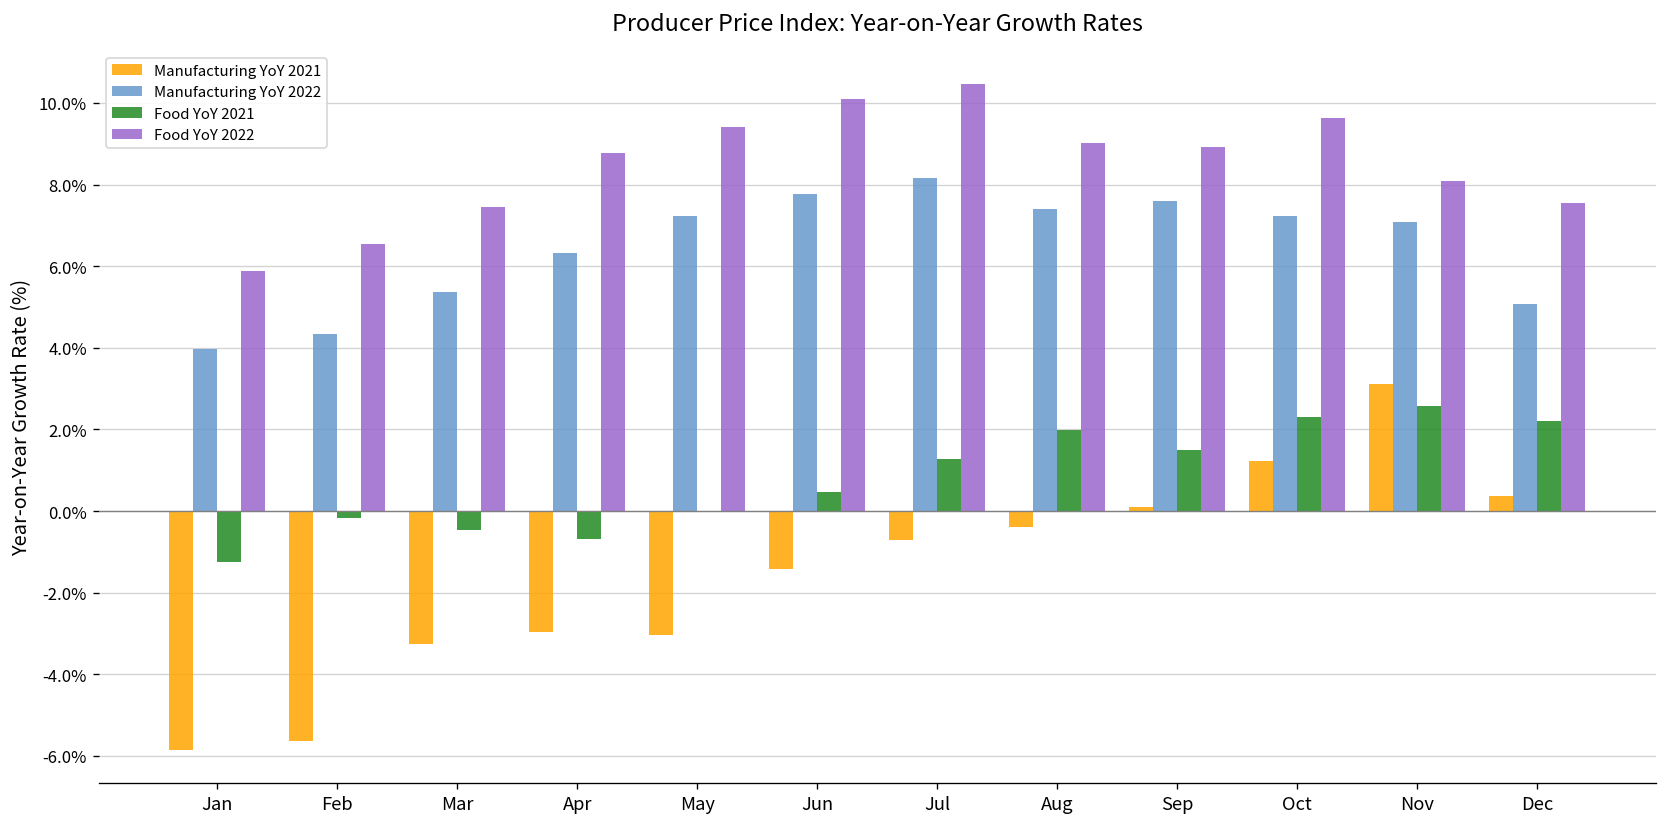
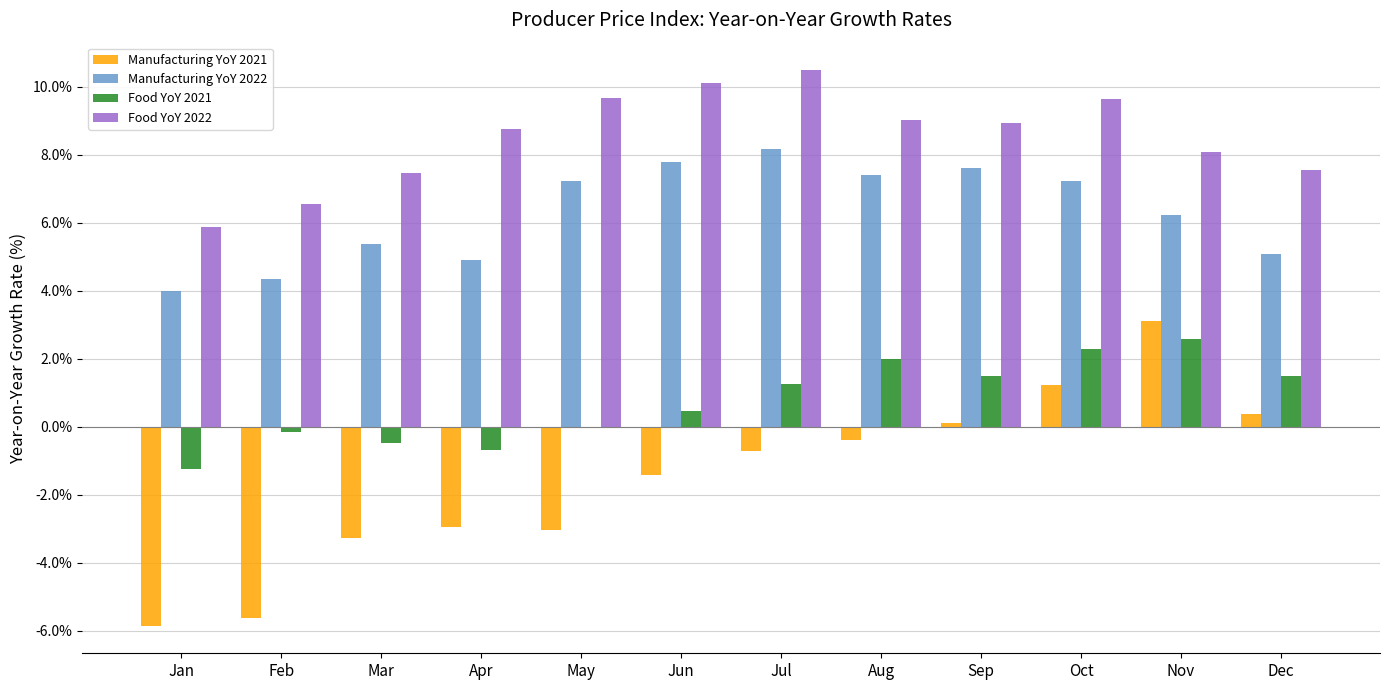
  {
    "Manufacturing YoY 2021": {
      "Jan": "-5.8%",
      "Feb": "-5.6%",
      "Mar": "-3.3%",
      "Apr": "-3.0%",
      "May": "-3.0%",
      "Jun": "-1.4%",
      "Jul": "-0.7%",
      "Aug": "-0.4%",
      "Sep": "0.1%",
      "Oct": "1.2%",
      "Nov": "3.1%",
      "Dec": "0.4%"
    },
    "Manufacturing YoY 2022": {
      "Jan": "4.0%",
      "Feb": "4.3%",
      "Mar": "5.4%",
-     "Apr": "6.3%",
+     "Apr": "4.9%",
      "May": "7.2%",
      "Jun": "7.8%",
      "Jul": "8.2%",
      "Aug": "7.4%",
      "Sep": "7.6%",
      "Oct": "7.2%",
-     "Nov": "7.1%",
+     "Nov": "6.2%",
      "Dec": "5.1%"
    },
    "Food YoY 2021": {
      "Jan": "-1.3%",
      "Feb": "-0.2%",
      "Mar": "-0.5%",
      "Apr": "-0.7%",
      "May": "0.0%",
      "Jun": "0.5%",
      "Jul": "1.3%",
      "Aug": "2.0%",
      "Sep": "1.5%",
      "Oct": "2.3%",
      "Nov": "2.6%",
-     "Dec": "2.2%"
+     "Dec": "1.5%"
    },
    "Food YoY 2022": {
      "Jan": "5.9%",
      "Feb": "6.5%",
      "Mar": "7.4%",
      "Apr": "8.8%",
-     "May": "9.4%",
+     "May": "9.7%",
      "Jun": "10.1%",
      "Jul": "10.5%",
      "Aug": "9.0%",
      "Sep": "8.9%",
      "Oct": "9.6%",
      "Nov": "8.1%",
      "Dec": "7.6%"
    }
  }
